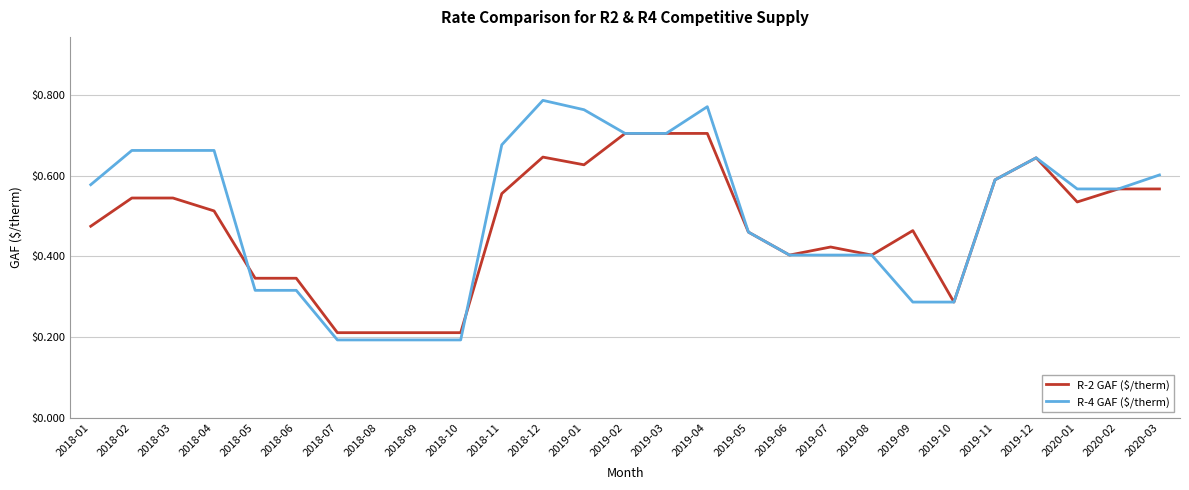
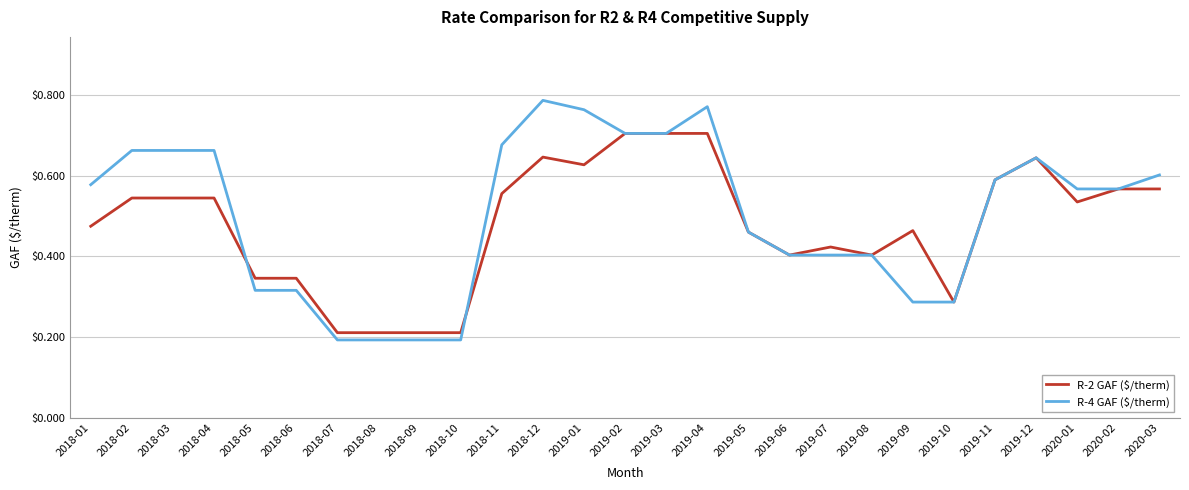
  {
    "R-2 GAF ($/therm)": {
      "2018-01": "$0.48",
      "2018-02": "$0.55",
      "2018-03": "$0.55",
-     "2018-04": "$0.51",
+     "2018-04": "$0.55",
      "2018-05": "$0.35",
      "2018-06": "$0.35",
      "2018-07": "$0.21",
      "2018-08": "$0.21",
      "2018-09": "$0.21",
      "2018-10": "$0.21",
      "2018-11": "$0.56",
      "2018-12": "$0.65",
      "2019-01": "$0.63",
      "2019-04": "$0.71",
      "2019-07": "$0.42",
      "2019-09": "$0.46",
      "2020-01": "$0.54",
      "2020-03": "$0.57"
    },
    "R-4 GAF ($/therm)": {
      "2018-01": "$0.58",
      "2018-02": "$0.66",
      "2018-03": "$0.66",
      "2018-04": "$0.66",
      "2018-05": "$0.32",
      "2018-06": "$0.32",
      "2018-07": "$0.19",
      "2018-08": "$0.19",
      "2018-09": "$0.19",
      "2018-10": "$0.19",
      "2018-11": "$0.68",
      "2018-12": "$0.79",
      "2019-01": "$0.76",
      "2019-04": "$0.77",
      "2019-07": "$0.40",
      "2019-09": "$0.29",
      "2020-01": "$0.57",
      "2020-03": "$0.60"
    }
  }
